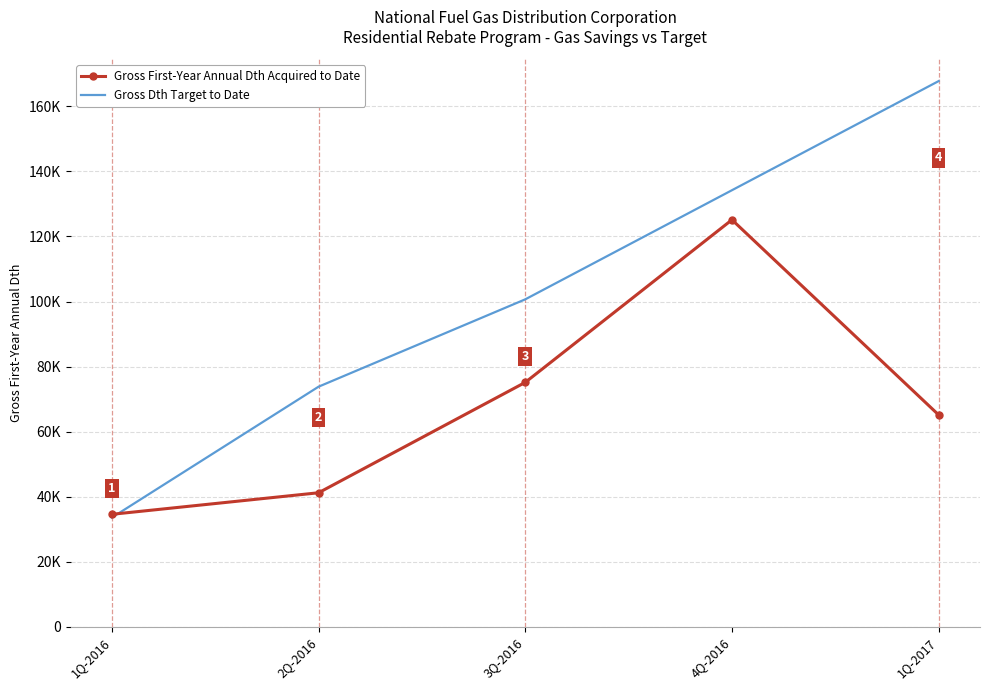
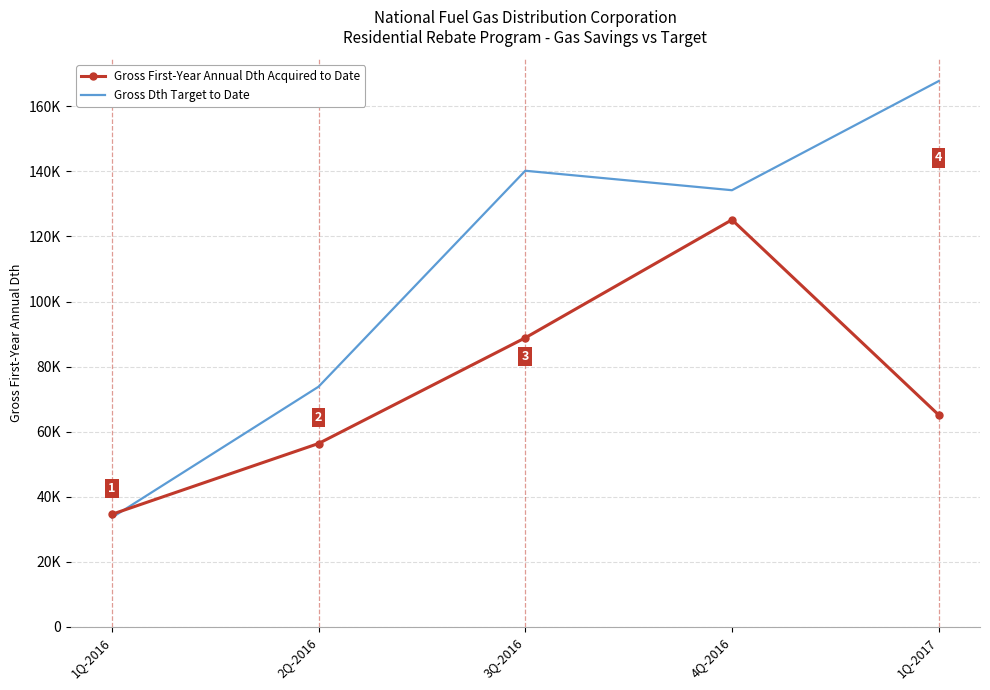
  {
    "Gross First-Year Annual Dth Acquired to Date": {
-     "2Q-2016": 41000,
-     "3Q-2016": 75000,
+     "2Q-2016": 56000,
+     "3Q-2016": 89000,
      "4Q-2016": 125000,
      "1Q-2017": 65000
    },
    "Gross Dth Target to Date": {
      "1Q-2016": 34000,
-     "3Q-2016": 101000,
+     "3Q-2016": 140000,
      "4Q-2016": 134000,
      "1Q-2017": 168000
    }
  }
